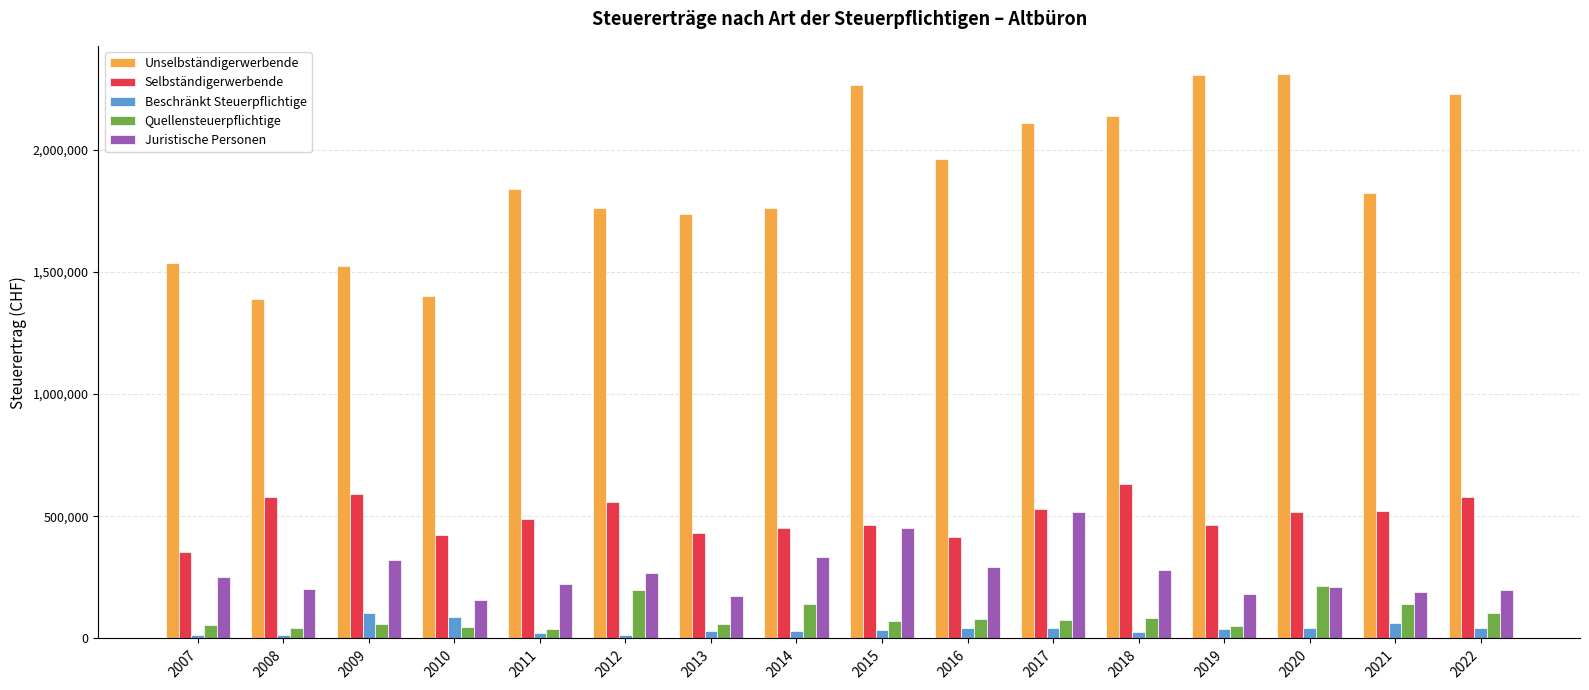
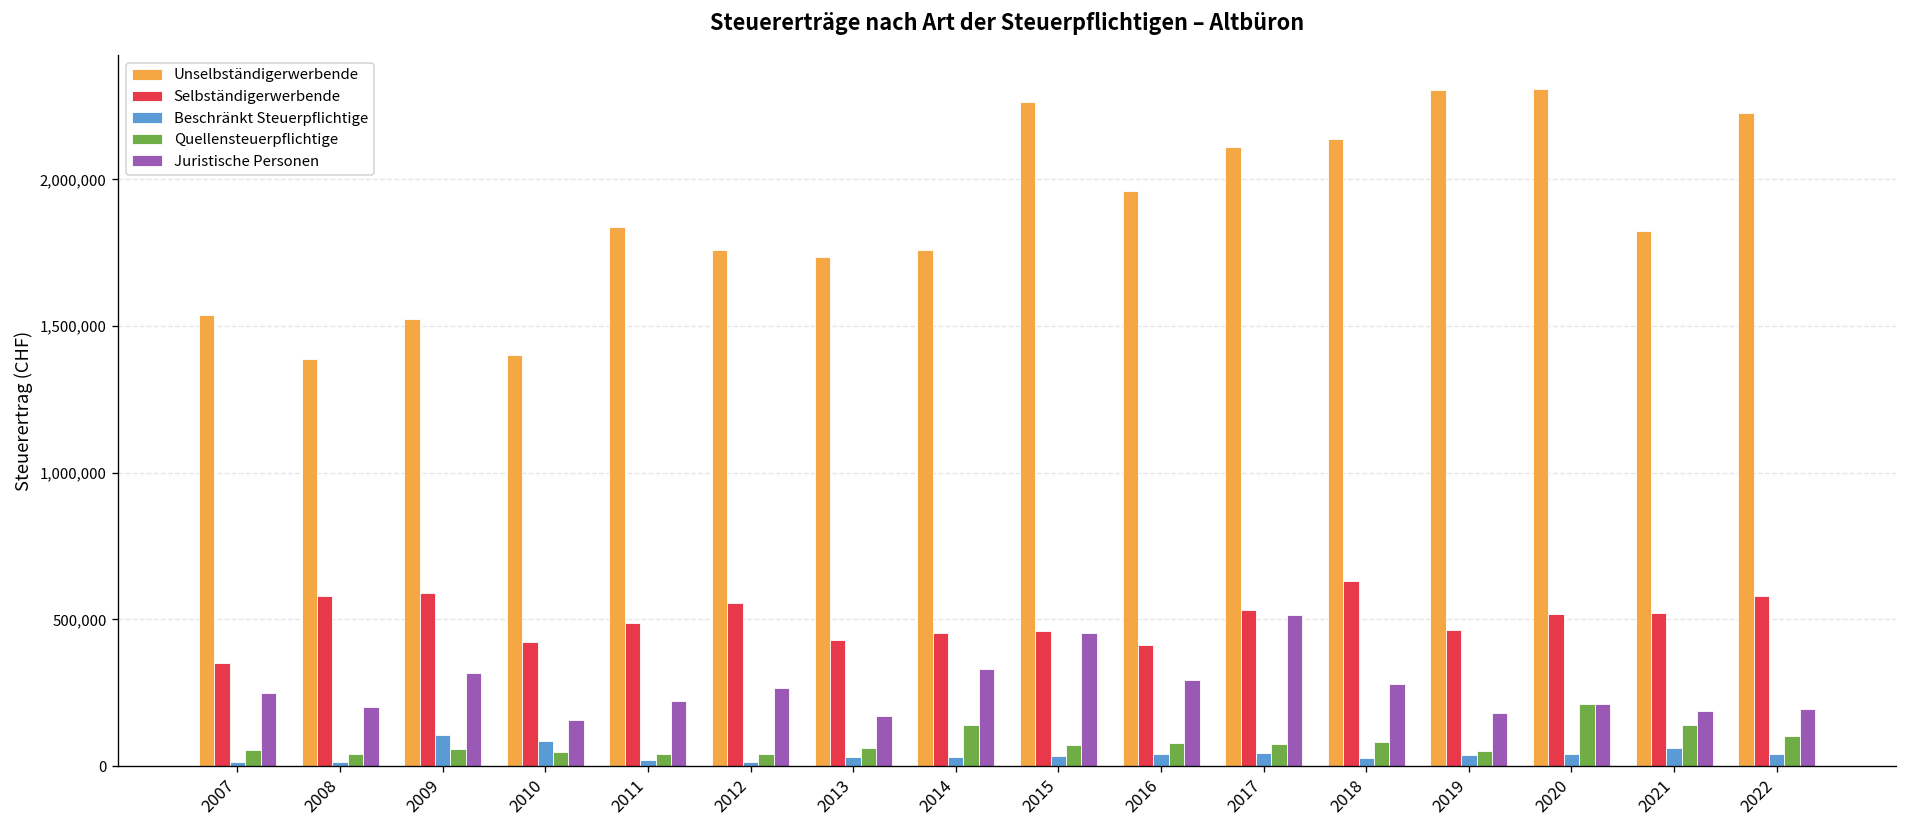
  {
    "Unselbständigerwerbende": {
      "2007": "1,540,000",
      "2008": "1,390,000",
      "2009": "1,520,000",
      "2010": "1,400,000",
      "2011": "1,840,000",
      "2012": "1,760,000",
      "2013": "1,740,000",
      "2014": "1,760,000",
      "2015": "2,260,000",
      "2016": "1,960,000",
      "2017": "2,110,000",
      "2018": "2,140,000",
      "2019": "2,300,000",
      "2020": "2,310,000",
      "2021": "1,820,000",
      "2022": "2,230,000"
    },
    "Selbständigerwerbende": {
      "2007": "350,000",
      "2008": "580,000",
      "2009": "590,000",
      "2010": "420,000",
      "2011": "490,000",
      "2012": "560,000",
      "2013": "430,000",
      "2014": "450,000",
      "2015": "460,000",
      "2016": "410,000",
      "2017": "530,000",
      "2018": "630,000",
      "2019": "460,000",
      "2020": "520,000",
      "2021": "520,000",
      "2022": "580,000"
    },
    "Beschränkt Steuerpflichtige": {
      "2007": "20,000",
      "2008": "10,000",
      "2009": "110,000",
      "2010": "90,000",
      "2011": "20,000",
      "2012": "10,000",
      "2013": "30,000",
      "2014": "30,000",
      "2015": "30,000",
      "2016": "40,000",
      "2017": "40,000",
      "2018": "30,000",
      "2019": "40,000",
      "2020": "40,000",
      "2021": "60,000",
      "2022": "40,000"
    },
    "Quellensteuerpflichtige": {
      "2007": "50,000",
      "2008": "40,000",
      "2009": "60,000",
      "2010": "50,000",
      "2011": "40,000",
-     "2012": "200,000",
+     "2012": "40,000",
      "2013": "60,000",
      "2014": "140,000",
      "2015": "70,000",
      "2016": "80,000",
      "2017": "80,000",
      "2018": "80,000",
      "2019": "50,000",
      "2020": "210,000",
      "2021": "140,000",
      "2022": "100,000"
    },
    "Juristische Personen": {
      "2007": "250,000",
      "2008": "200,000",
      "2009": "320,000",
      "2010": "160,000",
      "2011": "220,000",
      "2012": "270,000",
      "2013": "170,000",
      "2014": "330,000",
      "2015": "450,000",
      "2016": "290,000",
      "2017": "520,000",
      "2018": "280,000",
      "2019": "180,000",
      "2020": "210,000",
      "2021": "190,000",
      "2022": "200,000"
    }
  }
